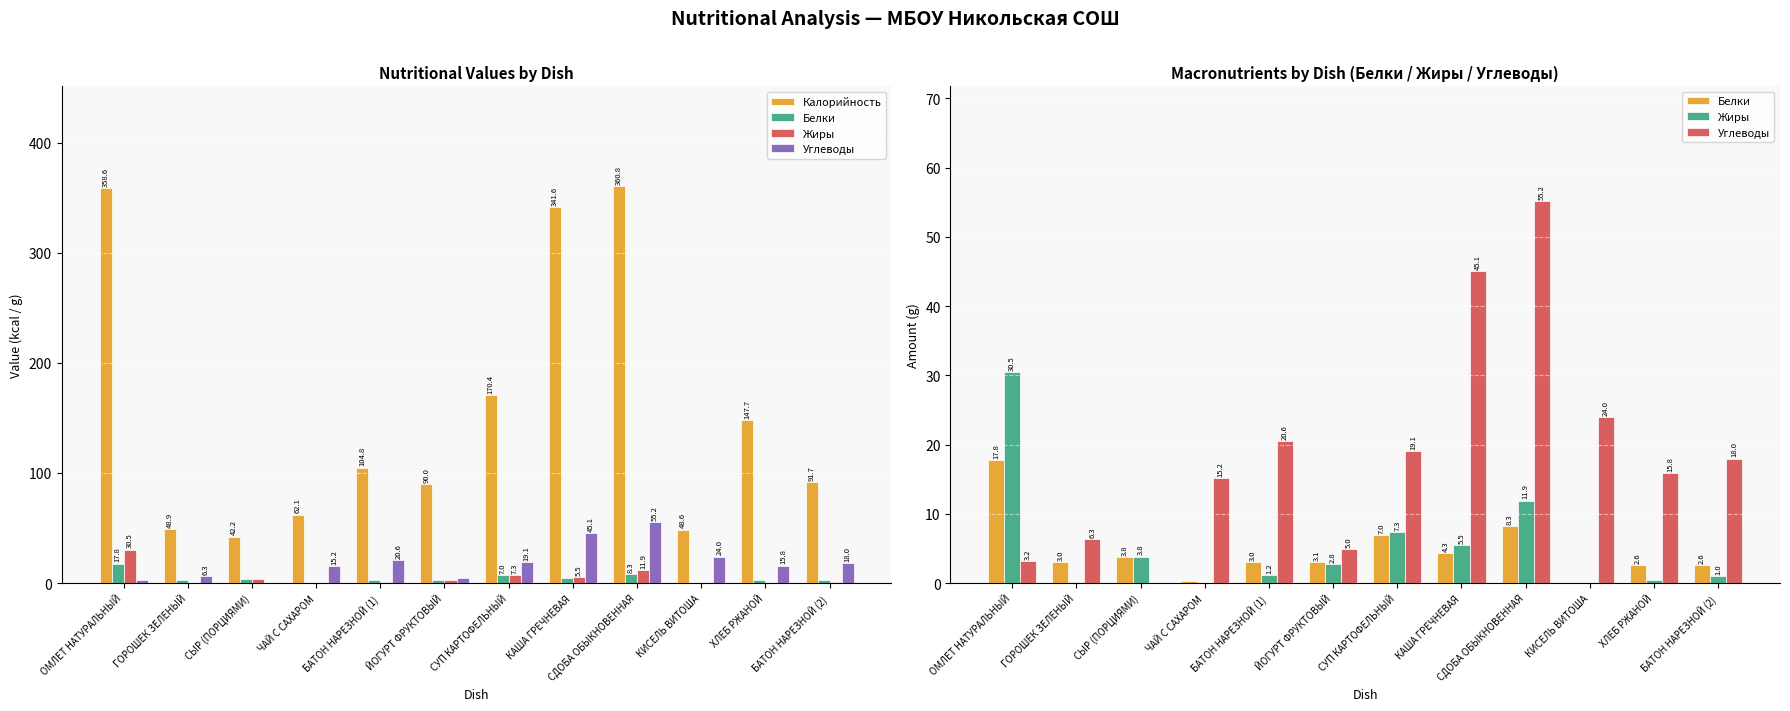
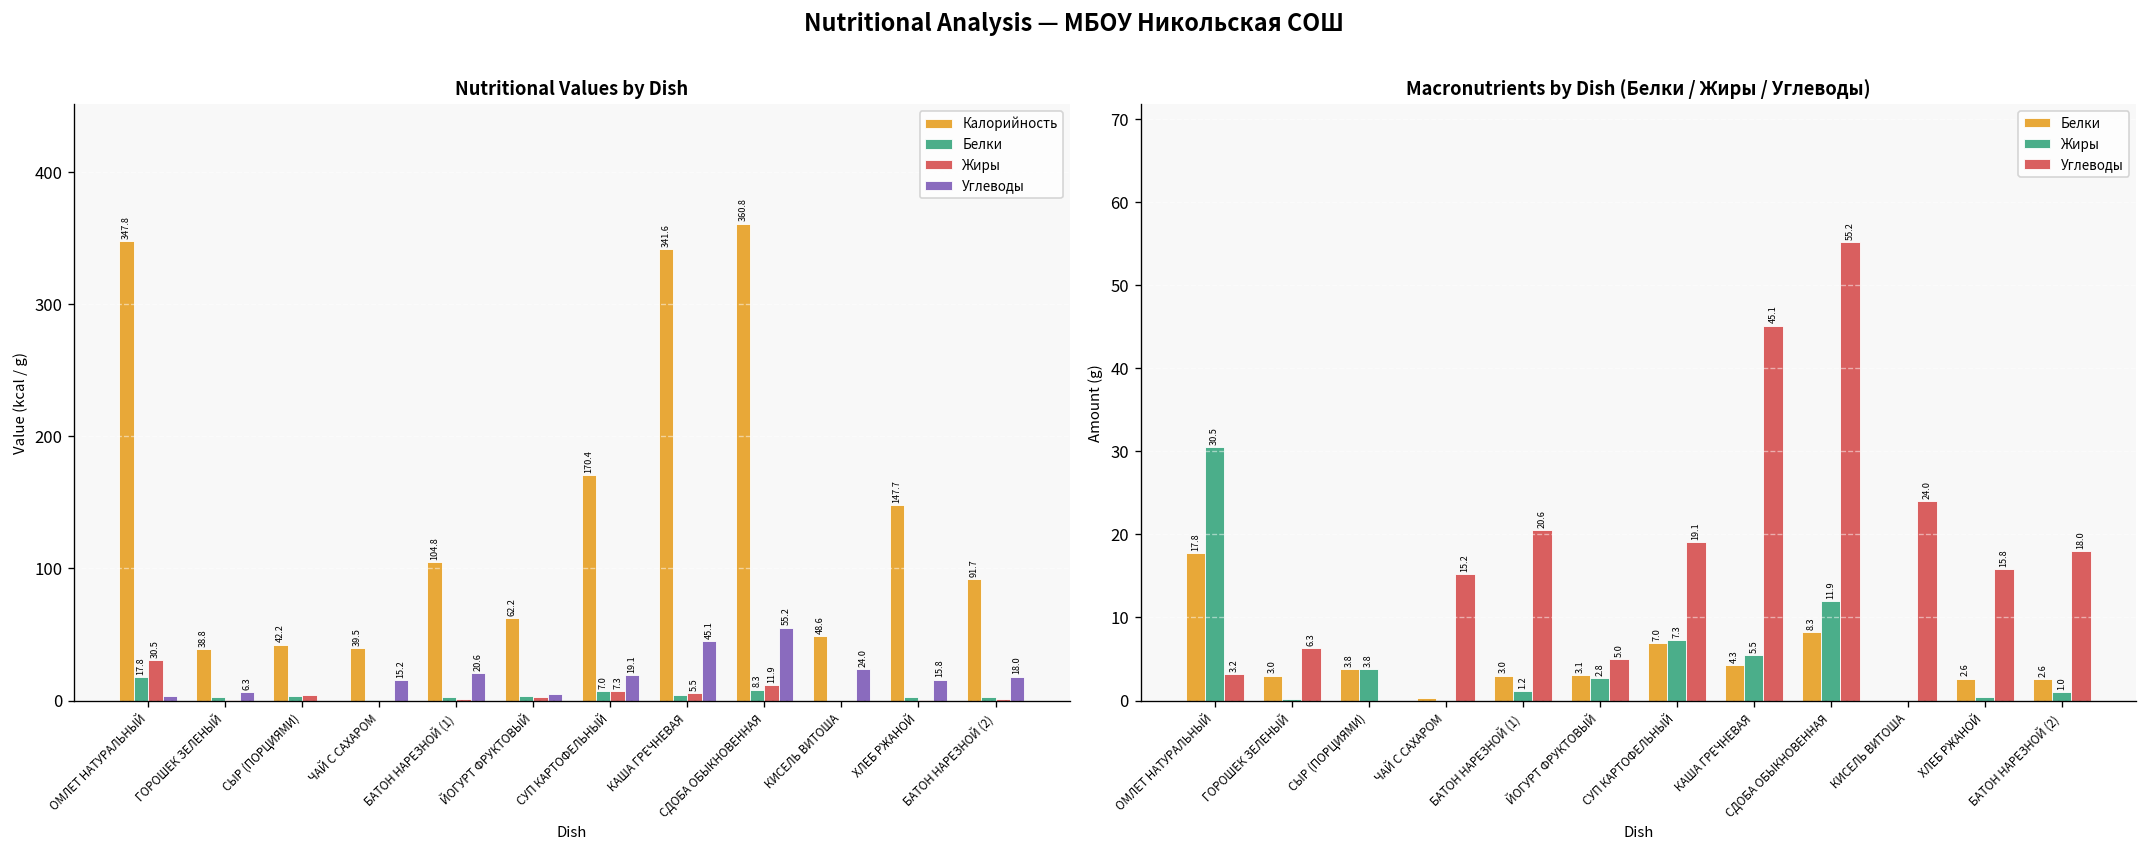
  {
    "Nutritional Values by Dish": {
      "Калорийность": {
-       "ОМЛЕТ НАТУРАЛЬНЫЙ": 358.6,
-       "ГОРОШЕК ЗЕЛЕНЫЙ": 48.9,
+       "ОМЛЕТ НАТУРАЛЬНЫЙ": 347.8,
+       "ГОРОШЕК ЗЕЛЕНЫЙ": 38.8,
        "СЫР (ПОРЦИЯМИ)": 42.2,
-       "ЧАЙ С САХАРОМ": 62.1,
+       "ЧАЙ С САХАРОМ": 39.5,
        "БАТОН НАРЕЗНОЙ (1)": 104.8,
-       "ЙОГУРТ ФРУКТОВЫЙ": 90.0,
+       "ЙОГУРТ ФРУКТОВЫЙ": 62.2,
        "СУП КАРТОФЕЛЬНЫЙ": 170.4,
        "КАША ГРЕЧНЕВАЯ": 341.6,
        "СДОБА ОБЫКНОВЕННАЯ": 360.8,
        "КИСЕЛЬ ВИТОША": 48.6,
        "ХЛЕБ РЖАНОЙ": 147.7,
        "БАТОН НАРЕЗНОЙ (2)": 91.7
      }
    },
    "Macronutrients by Dish (Белки / Жиры / Углеводы)": {
      "Белки": {
        "ОМЛЕТ НАТУРАЛЬНЫЙ": 17.8,
        "ГОРОШЕК ЗЕЛЕНЫЙ": 3.0,
        "СЫР (ПОРЦИЯМИ)": 3.8,
        "БАТОН НАРЕЗНОЙ (1)": 3.0,
        "ЙОГУРТ ФРУКТОВЫЙ": 3.1,
        "СУП КАРТОФЕЛЬНЫЙ": 7.0,
        "КАША ГРЕЧНЕВАЯ": 4.3,
        "СДОБА ОБЫКНОВЕННАЯ": 8.3,
        "ХЛЕБ РЖАНОЙ": 2.6,
        "БАТОН НАРЕЗНОЙ (2)": 2.6
      },
      "Жиры": {
        "ОМЛЕТ НАТУРАЛЬНЫЙ": 30.5,
        "СЫР (ПОРЦИЯМИ)": 3.8,
        "БАТОН НАРЕЗНОЙ (1)": 1.2,
        "ЙОГУРТ ФРУКТОВЫЙ": 2.8,
        "СУП КАРТОФЕЛЬНЫЙ": 7.3,
        "КАША ГРЕЧНЕВАЯ": 5.5,
        "СДОБА ОБЫКНОВЕННАЯ": 11.9,
        "БАТОН НАРЕЗНОЙ (2)": 1.0
      },
      "Углеводы": {
        "ОМЛЕТ НАТУРАЛЬНЫЙ": 3.2,
        "ГОРОШЕК ЗЕЛЕНЫЙ": 6.3,
        "ЧАЙ С САХАРОМ": 15.2,
        "БАТОН НАРЕЗНОЙ (1)": 20.6,
        "ЙОГУРТ ФРУКТОВЫЙ": 5.0,
        "СУП КАРТОФЕЛЬНЫЙ": 19.1,
        "КАША ГРЕЧНЕВАЯ": 45.1,
        "СДОБА ОБЫКНОВЕННАЯ": 55.2,
        "КИСЕЛЬ ВИТОША": 24.0,
        "ХЛЕБ РЖАНОЙ": 15.8,
        "БАТОН НАРЕЗНОЙ (2)": 18.0
      }
    }
  }
